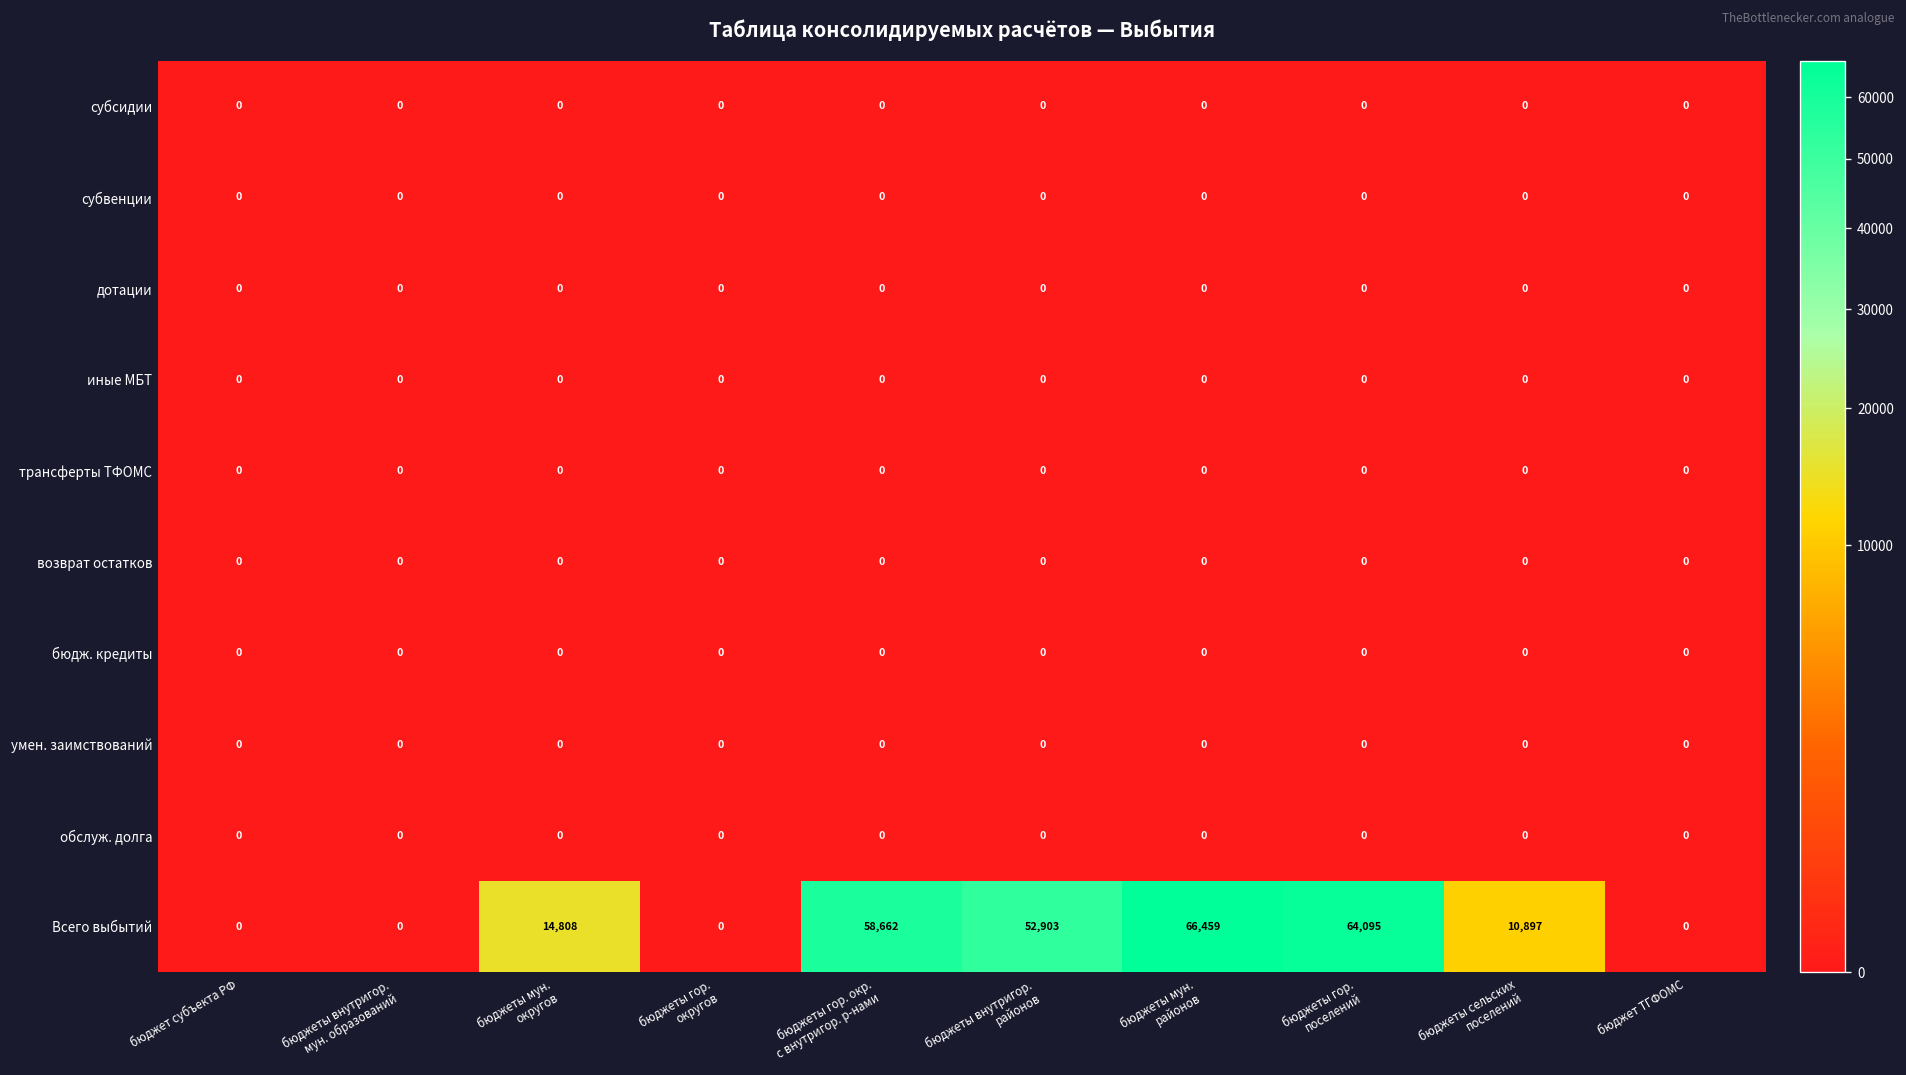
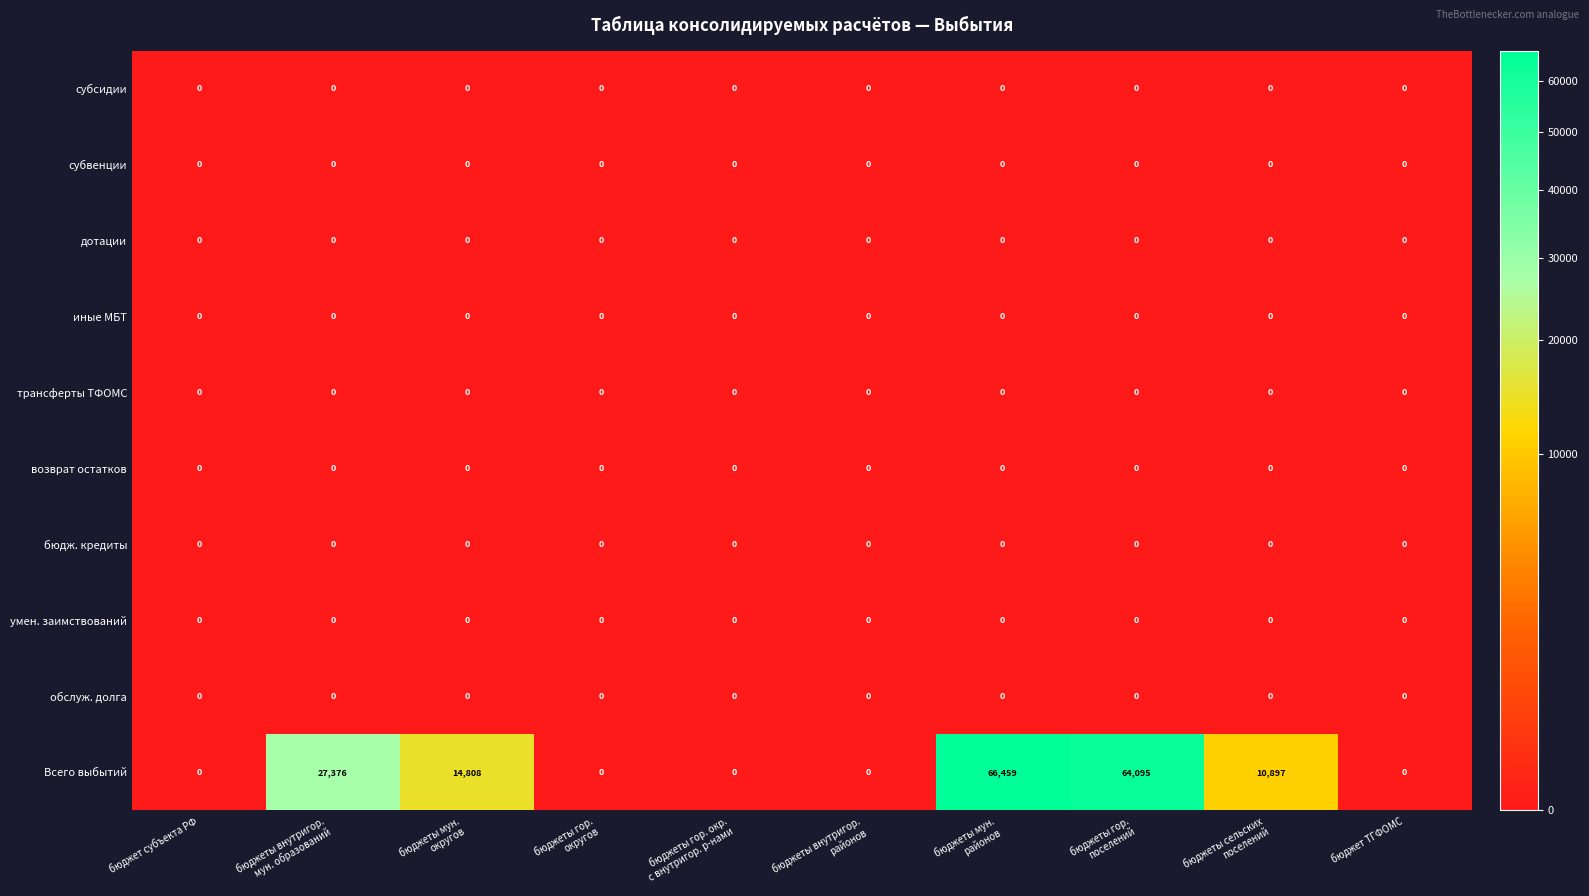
  {
    "субсидии": {
      "бюджет субъекта РФ": "0",
      "бюджеты внутригор. мун. образований": "0",
      "бюджеты мун. округов": "0",
      "бюджеты гор. округов": "0",
      "бюджеты гор. окр. с внутригор. р-нами": "0",
      "бюджеты внутригор. районов": "0",
      "бюджеты мун. районов": "0",
      "бюджеты гор. поселений": "0",
      "бюджеты сельских поселений": "0",
      "бюджет ТГФОМС": "0"
    },
    "субвенции": {
      "бюджет субъекта РФ": "0",
      "бюджеты внутригор. мун. образований": "0",
      "бюджеты мун. округов": "0",
      "бюджеты гор. округов": "0",
      "бюджеты гор. окр. с внутригор. р-нами": "0",
      "бюджеты внутригор. районов": "0",
      "бюджеты мун. районов": "0",
      "бюджеты гор. поселений": "0",
      "бюджеты сельских поселений": "0",
      "бюджет ТГФОМС": "0"
    },
    "дотации": {
      "бюджет субъекта РФ": "0",
      "бюджеты внутригор. мун. образований": "0",
      "бюджеты мун. округов": "0",
      "бюджеты гор. округов": "0",
      "бюджеты гор. окр. с внутригор. р-нами": "0",
      "бюджеты внутригор. районов": "0",
      "бюджеты мун. районов": "0",
      "бюджеты гор. поселений": "0",
      "бюджеты сельских поселений": "0",
      "бюджет ТГФОМС": "0"
    },
    "иные МБТ": {
      "бюджет субъекта РФ": "0",
      "бюджеты внутригор. мун. образований": "0",
      "бюджеты мун. округов": "0",
      "бюджеты гор. округов": "0",
      "бюджеты гор. окр. с внутригор. р-нами": "0",
      "бюджеты внутригор. районов": "0",
      "бюджеты мун. районов": "0",
      "бюджеты гор. поселений": "0",
      "бюджеты сельских поселений": "0",
      "бюджет ТГФОМС": "0"
    },
    "трансферты ТФОМС": {
      "бюджет субъекта РФ": "0",
      "бюджеты внутригор. мун. образований": "0",
      "бюджеты мун. округов": "0",
      "бюджеты гор. округов": "0",
      "бюджеты гор. окр. с внутригор. р-нами": "0",
      "бюджеты внутригор. районов": "0",
      "бюджеты мун. районов": "0",
      "бюджеты гор. поселений": "0",
      "бюджеты сельских поселений": "0",
      "бюджет ТГФОМС": "0"
    },
    "возврат остатков": {
      "бюджет субъекта РФ": "0",
      "бюджеты внутригор. мун. образований": "0",
      "бюджеты мун. округов": "0",
      "бюджеты гор. округов": "0",
      "бюджеты гор. окр. с внутригор. р-нами": "0",
      "бюджеты внутригор. районов": "0",
      "бюджеты мун. районов": "0",
      "бюджеты гор. поселений": "0",
      "бюджеты сельских поселений": "0",
      "бюджет ТГФОМС": "0"
    },
    "бюдж. кредиты": {
      "бюджет субъекта РФ": "0",
      "бюджеты внутригор. мун. образований": "0",
      "бюджеты мун. округов": "0",
      "бюджеты гор. округов": "0",
      "бюджеты гор. окр. с внутригор. р-нами": "0",
      "бюджеты внутригор. районов": "0",
      "бюджеты мун. районов": "0",
      "бюджеты гор. поселений": "0",
      "бюджеты сельских поселений": "0",
      "бюджет ТГФОМС": "0"
    },
    "умен. заимствований": {
      "бюджет субъекта РФ": "0",
      "бюджеты внутригор. мун. образований": "0",
      "бюджеты мун. округов": "0",
      "бюджеты гор. округов": "0",
      "бюджеты гор. окр. с внутригор. р-нами": "0",
      "бюджеты внутригор. районов": "0",
      "бюджеты мун. районов": "0",
      "бюджеты гор. поселений": "0",
      "бюджеты сельских поселений": "0",
      "бюджет ТГФОМС": "0"
    },
    "обслуж. долга": {
      "бюджет субъекта РФ": "0",
      "бюджеты внутригор. мун. образований": "0",
      "бюджеты мун. округов": "0",
      "бюджеты гор. округов": "0",
      "бюджеты гор. окр. с внутригор. р-нами": "0",
      "бюджеты внутригор. районов": "0",
      "бюджеты мун. районов": "0",
      "бюджеты гор. поселений": "0",
      "бюджеты сельских поселений": "0",
      "бюджет ТГФОМС": "0"
    },
    "Всего выбытий": {
      "бюджет субъекта РФ": "0",
-     "бюджеты внутригор. мун. образований": "0",
+     "бюджеты внутригор. мун. образований": "27,376",
      "бюджеты мун. округов": "14,808",
      "бюджеты гор. округов": "0",
-     "бюджеты гор. окр. с внутригор. р-нами": "58,662",
-     "бюджеты внутригор. районов": "52,903",
+     "бюджеты гор. окр. с внутригор. р-нами": "0",
+     "бюджеты внутригор. районов": "0",
      "бюджеты мун. районов": "66,459",
      "бюджеты гор. поселений": "64,095",
      "бюджеты сельских поселений": "10,897",
      "бюджет ТГФОМС": "0"
    }
  }
